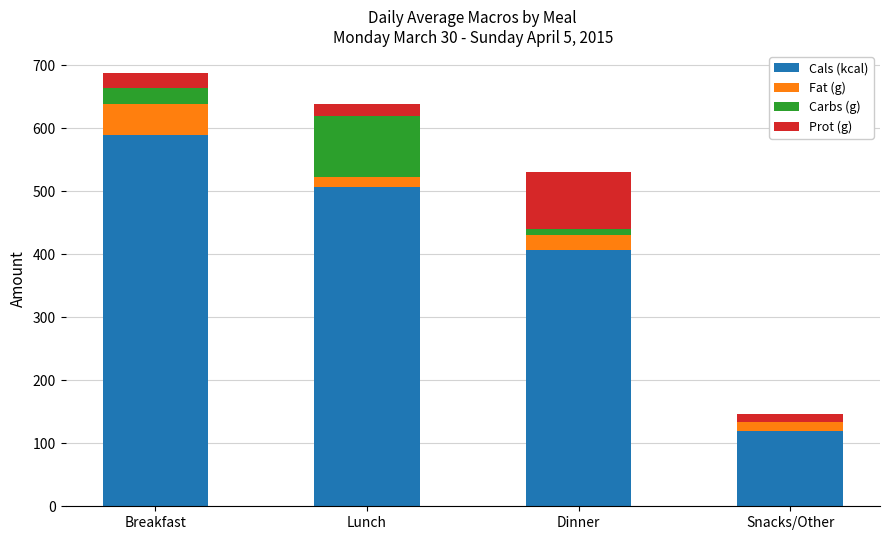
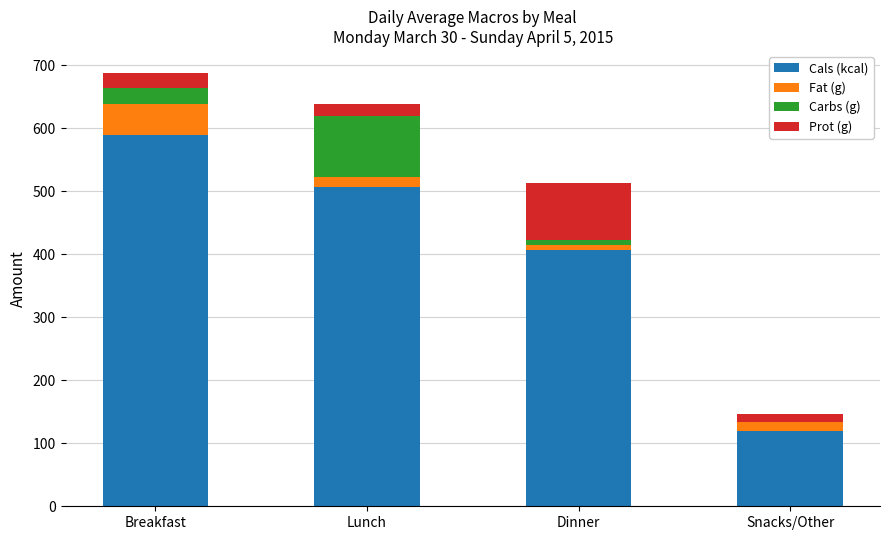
  {
    "Cals (kcal)": {
      "Breakfast": 590,
      "Lunch": 510,
      "Dinner": 410,
      "Snacks/Other": 120
    },
    "Fat (g)": {
      "Breakfast": 50,
      "Lunch": 20,
-     "Dinner": 30,
+     "Dinner": 10,
      "Snacks/Other": 10
    },
    "Carbs (g)": {
      "Breakfast": 20,
      "Lunch": 100,
      "Dinner": 10,
      "Snacks/Other": 0
    },
    "Prot (g)": {
      "Breakfast": 20,
      "Lunch": 20,
      "Dinner": 90,
      "Snacks/Other": 10
    }
  }
